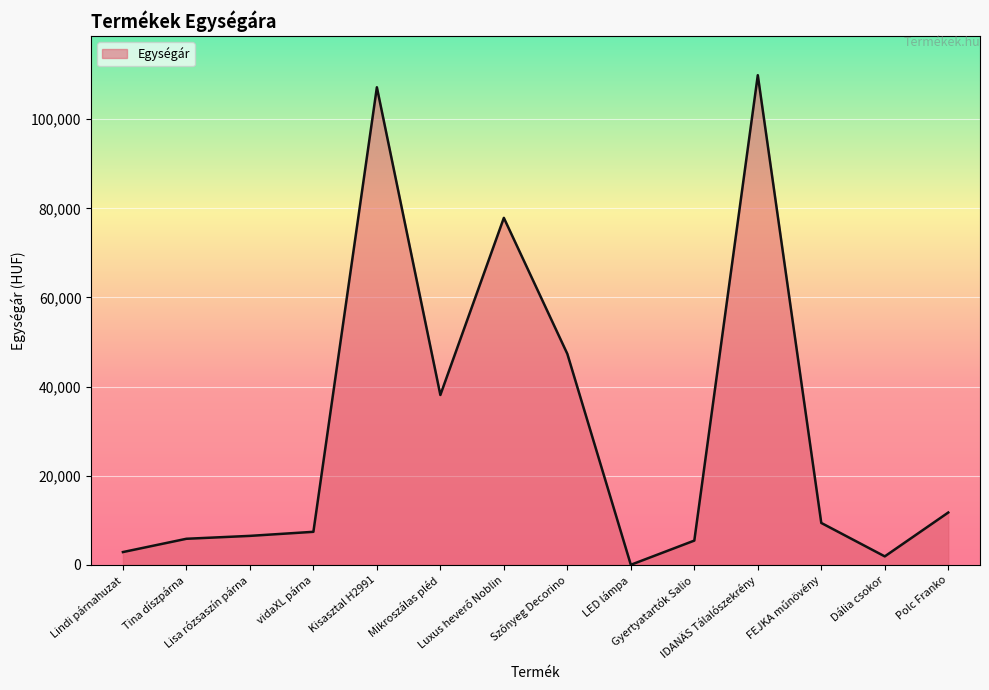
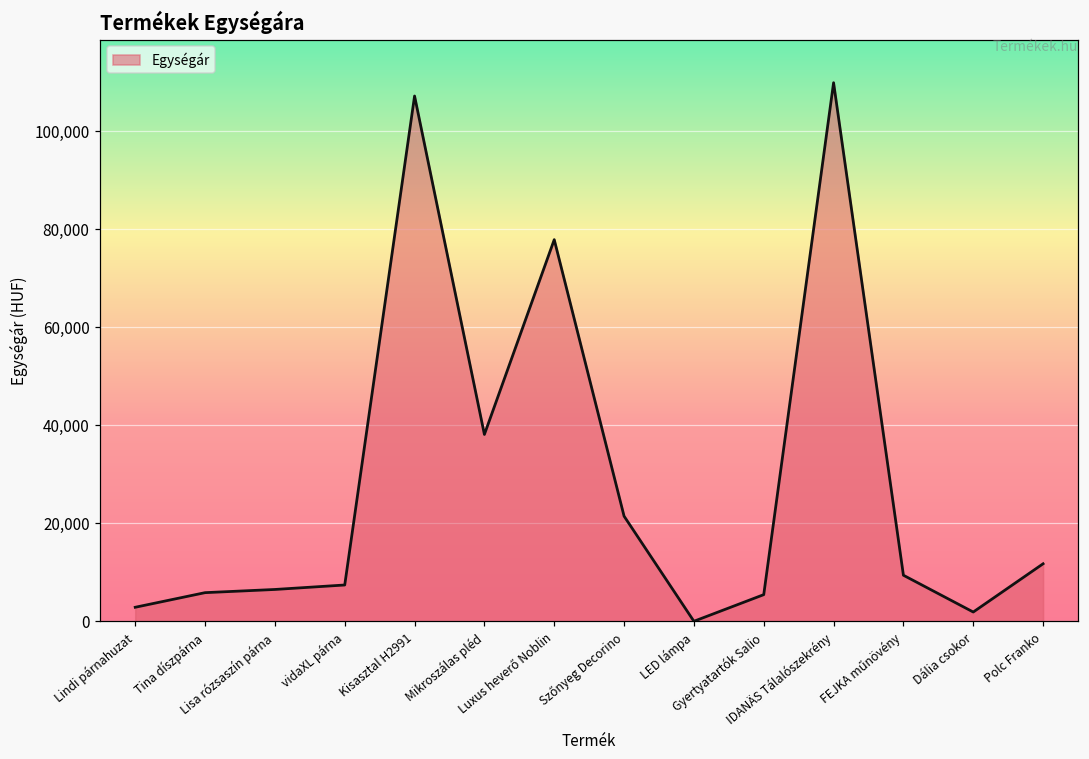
  {
    "Lindi párnahuzat": "3,000",
    "Tina díszpárna": "6,000",
    "Lisa rózsaszín párna": "6,000",
    "vidaXL párna": "7,000",
    "Kisasztal H2991": "107,000",
    "Mikroszálas pléd": "38,000",
    "Luxus heverő Noblin": "78,000",
-   "Szőnyeg Decorino": "47,000",
+   "Szőnyeg Decorino": "21,000",
    "LED lámpa": "0",
    "Gyertyatartók Salio": "5,000",
    "IDANÄS Tálalószekrény": "110,000",
    "FEJKA műnövény": "9,000",
    "Dália csokor": "2,000",
    "Polc Franko": "12,000"
  }
